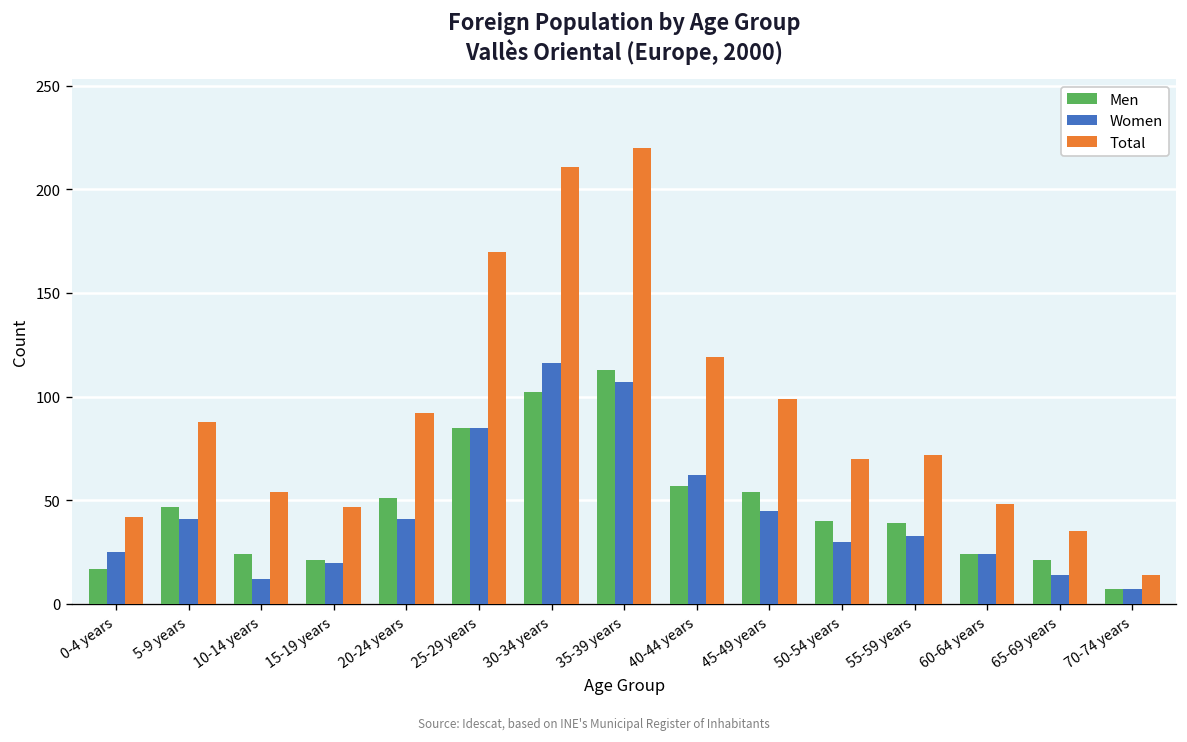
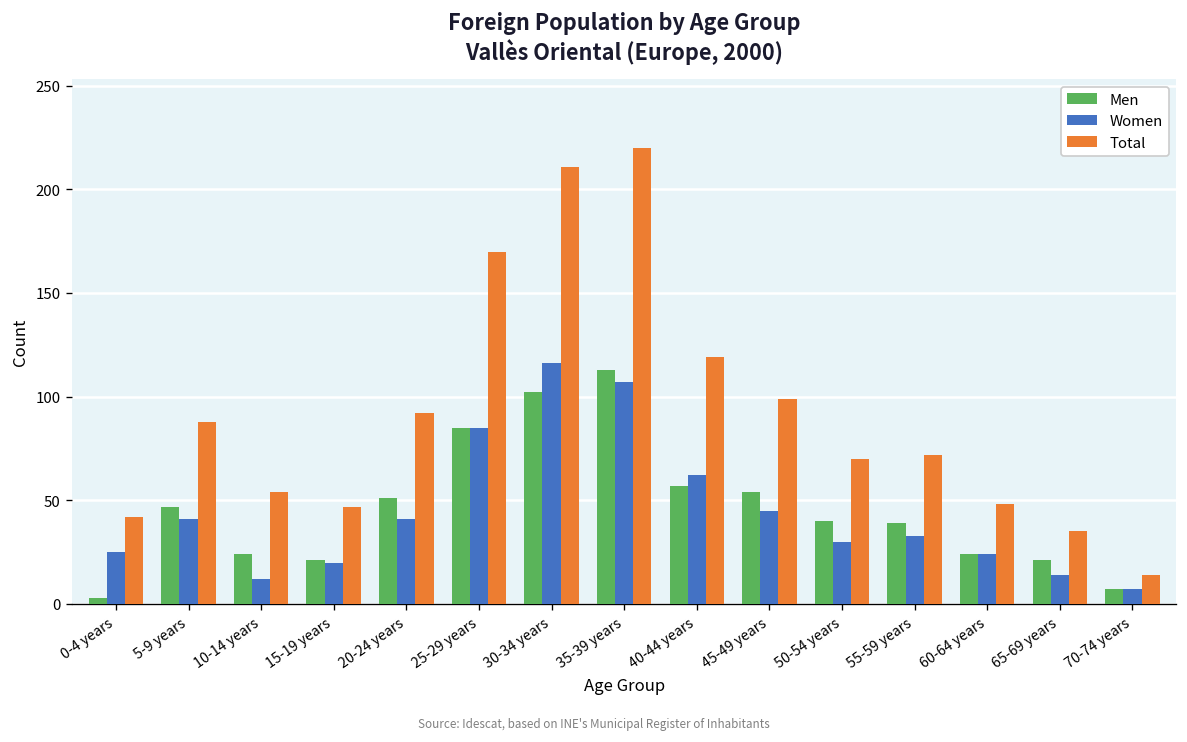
  {
    "Men": {
-     "0-4 years": 17,
+     "0-4 years": 3,
      "5-9 years": 47,
      "10-14 years": 24,
      "15-19 years": 21,
      "20-24 years": 51,
      "25-29 years": 85,
      "30-34 years": 102,
      "35-39 years": 113,
      "40-44 years": 57,
      "45-49 years": 54,
      "50-54 years": 40,
      "55-59 years": 39,
      "60-64 years": 24,
      "65-69 years": 21,
      "70-74 years": 7
    },
    "Women": {
      "0-4 years": 25,
      "5-9 years": 41,
      "10-14 years": 12,
      "15-19 years": 20,
      "20-24 years": 41,
      "25-29 years": 85,
      "30-34 years": 116,
      "35-39 years": 107,
      "40-44 years": 62,
      "45-49 years": 45,
      "50-54 years": 30,
      "55-59 years": 33,
      "60-64 years": 24,
      "65-69 years": 14,
      "70-74 years": 7
    },
    "Total": {
      "0-4 years": 42,
      "5-9 years": 88,
      "10-14 years": 54,
      "15-19 years": 47,
      "20-24 years": 92,
      "25-29 years": 170,
      "30-34 years": 211,
      "35-39 years": 220,
      "40-44 years": 119,
      "45-49 years": 99,
      "50-54 years": 70,
      "55-59 years": 72,
      "60-64 years": 48,
      "65-69 years": 35,
      "70-74 years": 14
    }
  }
